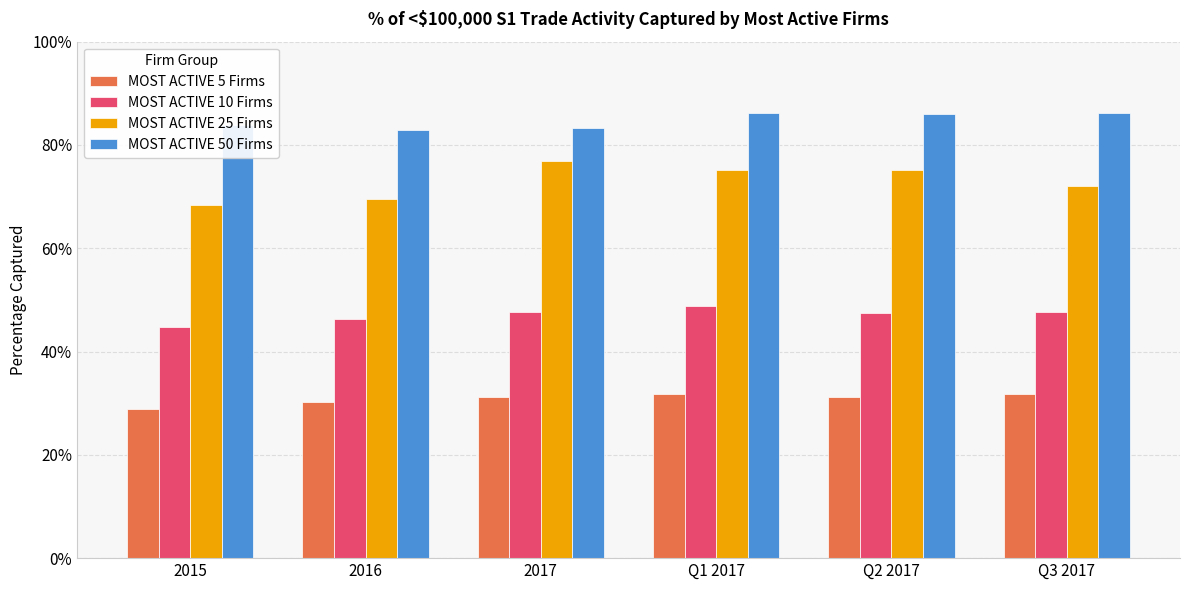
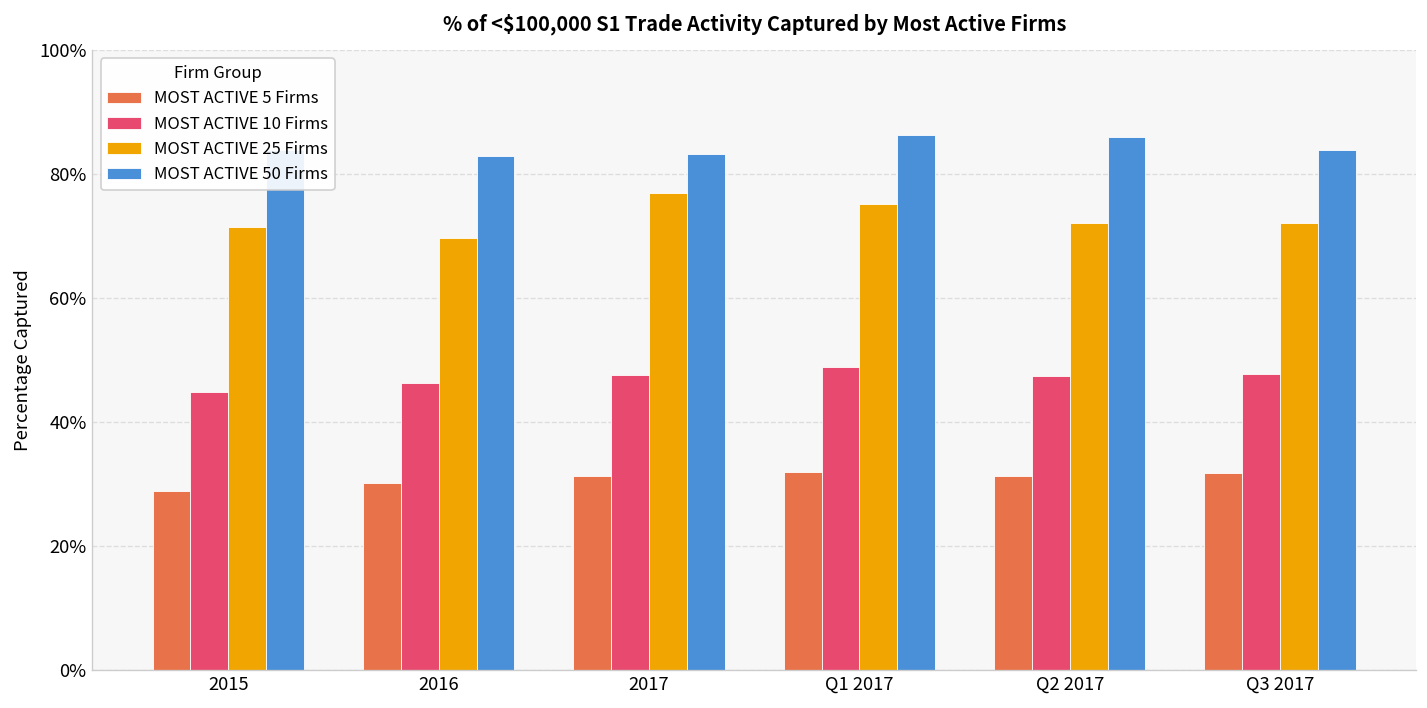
  {
    "MOST ACTIVE 25 Firms": {
-     "2015": "68%",
+     "2015": "72%",
      "2016": "70%",
      "2017": "77%",
      "Q1 2017": "75%",
-     "Q2 2017": "75%",
+     "Q2 2017": "72%",
      "Q3 2017": "72%"
    },
    "MOST ACTIVE 50 Firms": {
      "2016": "83%",
      "2017": "83%",
      "Q1 2017": "86%",
      "Q2 2017": "86%",
-     "Q3 2017": "86%"
+     "Q3 2017": "84%"
    }
  }
